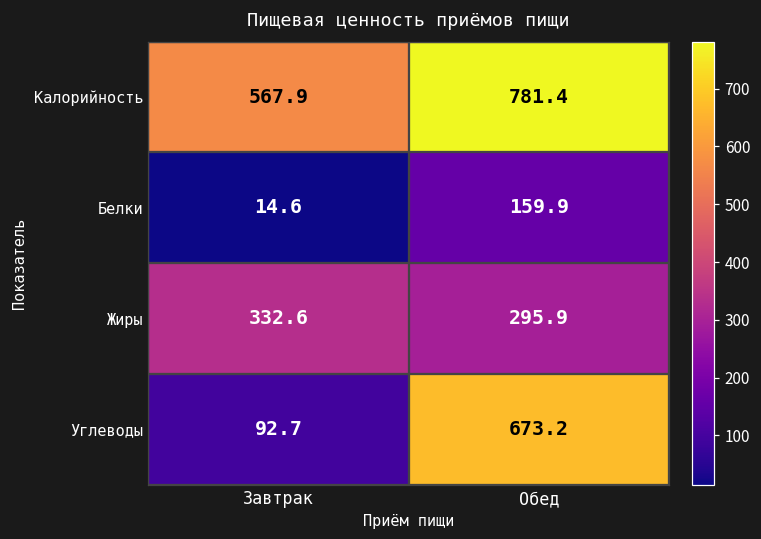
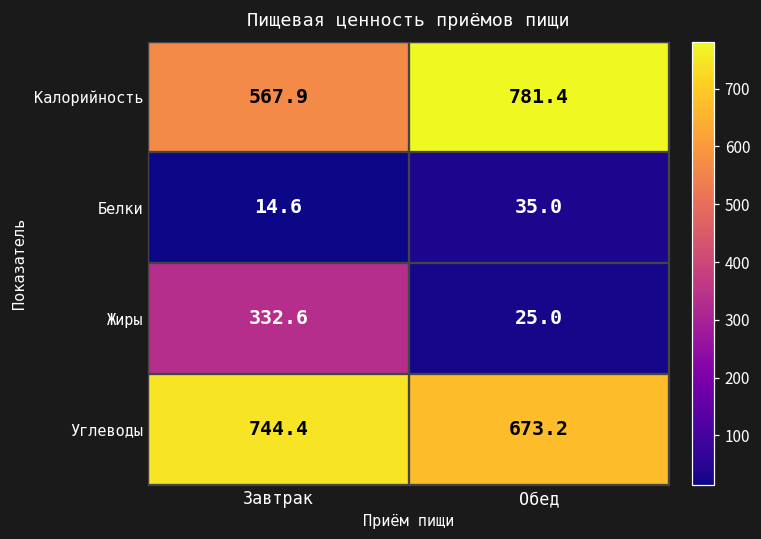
  {
    "Калорийность": {
      "Завтрак": 567.9,
      "Обед": 781.4
    },
    "Белки": {
      "Завтрак": 14.6,
-     "Обед": 159.9
+     "Обед": 35.0
    },
    "Жиры": {
      "Завтрак": 332.6,
-     "Обед": 295.9
+     "Обед": 25.0
    },
    "Углеводы": {
-     "Завтрак": 92.7,
+     "Завтрак": 744.4,
      "Обед": 673.2
    }
  }
